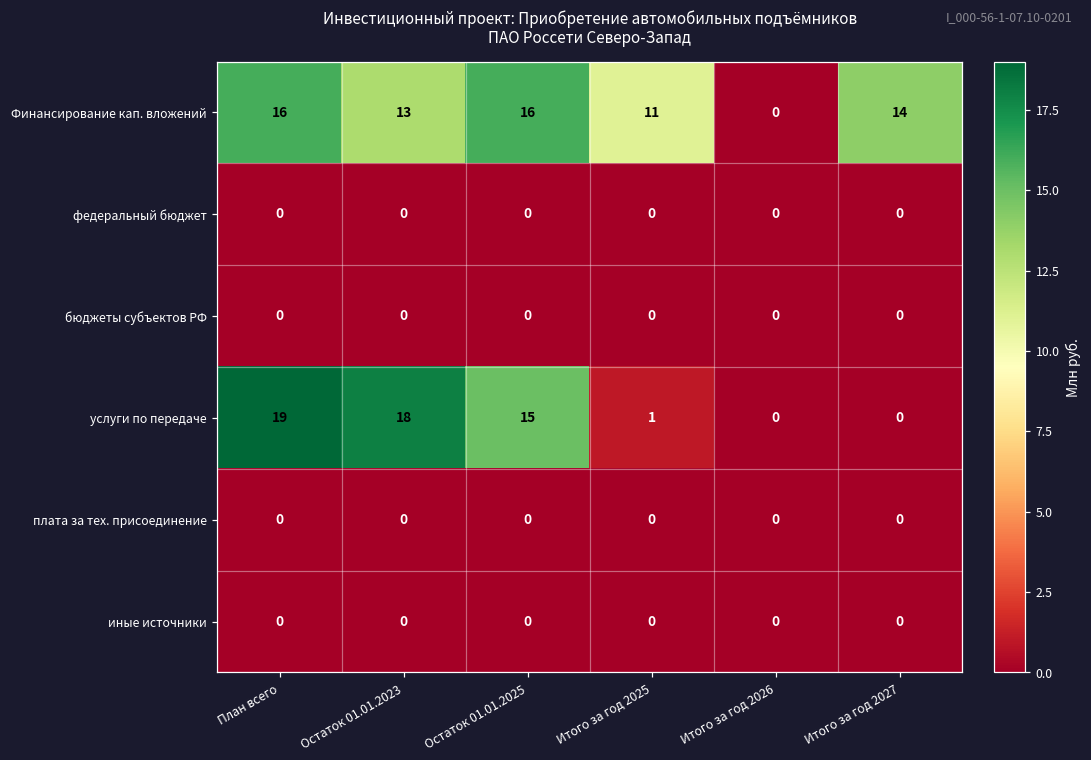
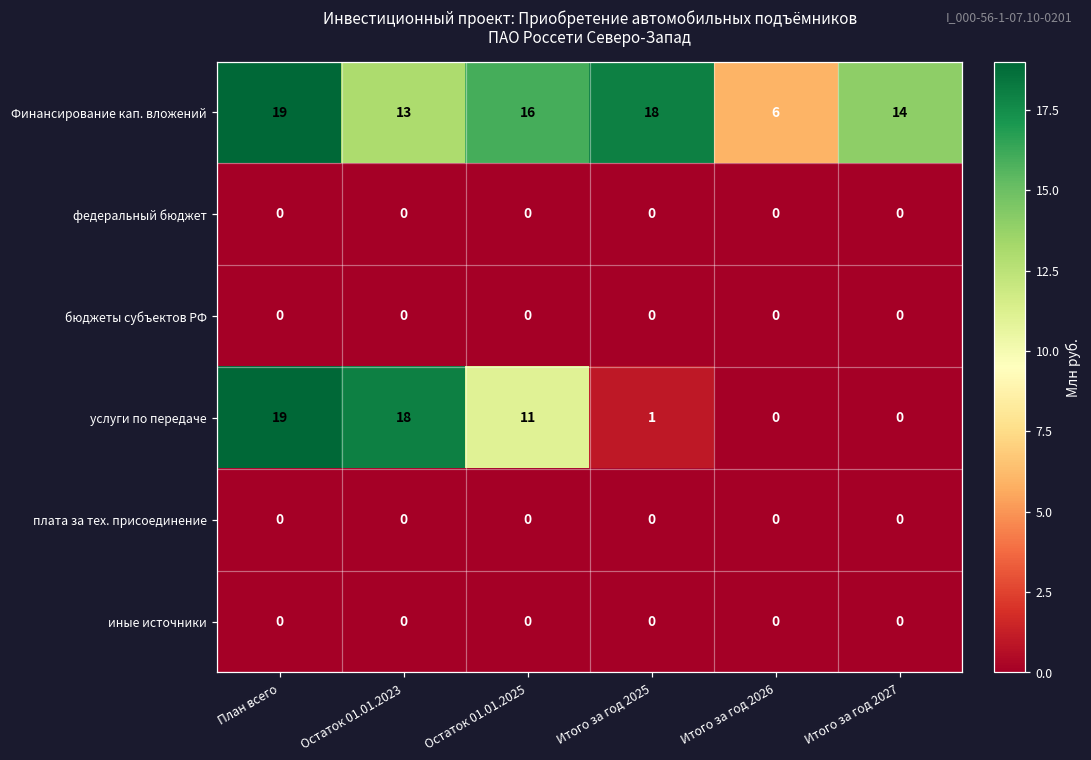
  {
    "Финансирование кап. вложений": {
-     "План всего": 16,
+     "План всего": 19,
      "Остаток 01.01.2023": 13,
      "Остаток 01.01.2025": 16,
-     "Итого за год 2025": 11,
-     "Итого за год 2026": 0,
+     "Итого за год 2025": 18,
+     "Итого за год 2026": 6,
      "Итого за год 2027": 14
    },
    "федеральный бюджет": {
      "План всего": 0,
      "Остаток 01.01.2023": 0,
      "Остаток 01.01.2025": 0,
      "Итого за год 2025": 0,
      "Итого за год 2026": 0,
      "Итого за год 2027": 0
    },
    "бюджеты субъектов РФ": {
      "План всего": 0,
      "Остаток 01.01.2023": 0,
      "Остаток 01.01.2025": 0,
      "Итого за год 2025": 0,
      "Итого за год 2026": 0,
      "Итого за год 2027": 0
    },
    "услуги по передаче": {
      "План всего": 19,
      "Остаток 01.01.2023": 18,
-     "Остаток 01.01.2025": 15,
+     "Остаток 01.01.2025": 11,
      "Итого за год 2025": 1,
      "Итого за год 2026": 0,
      "Итого за год 2027": 0
    },
    "плата за тех. присоединение": {
      "План всего": 0,
      "Остаток 01.01.2023": 0,
      "Остаток 01.01.2025": 0,
      "Итого за год 2025": 0,
      "Итого за год 2026": 0,
      "Итого за год 2027": 0
    },
    "иные источники": {
      "План всего": 0,
      "Остаток 01.01.2023": 0,
      "Остаток 01.01.2025": 0,
      "Итого за год 2025": 0,
      "Итого за год 2026": 0,
      "Итого за год 2027": 0
    }
  }
